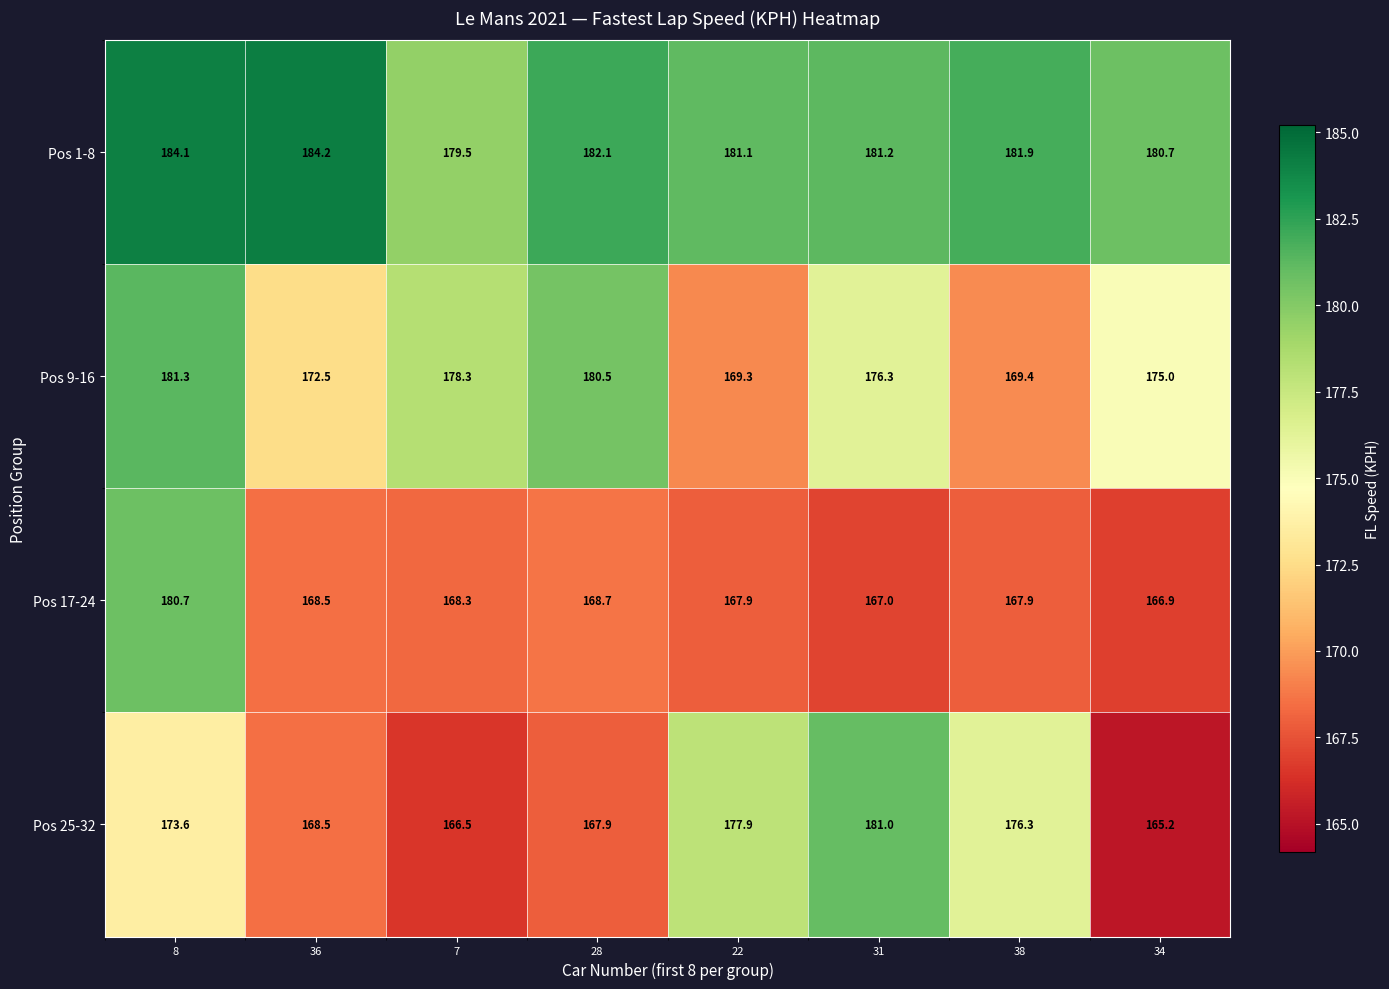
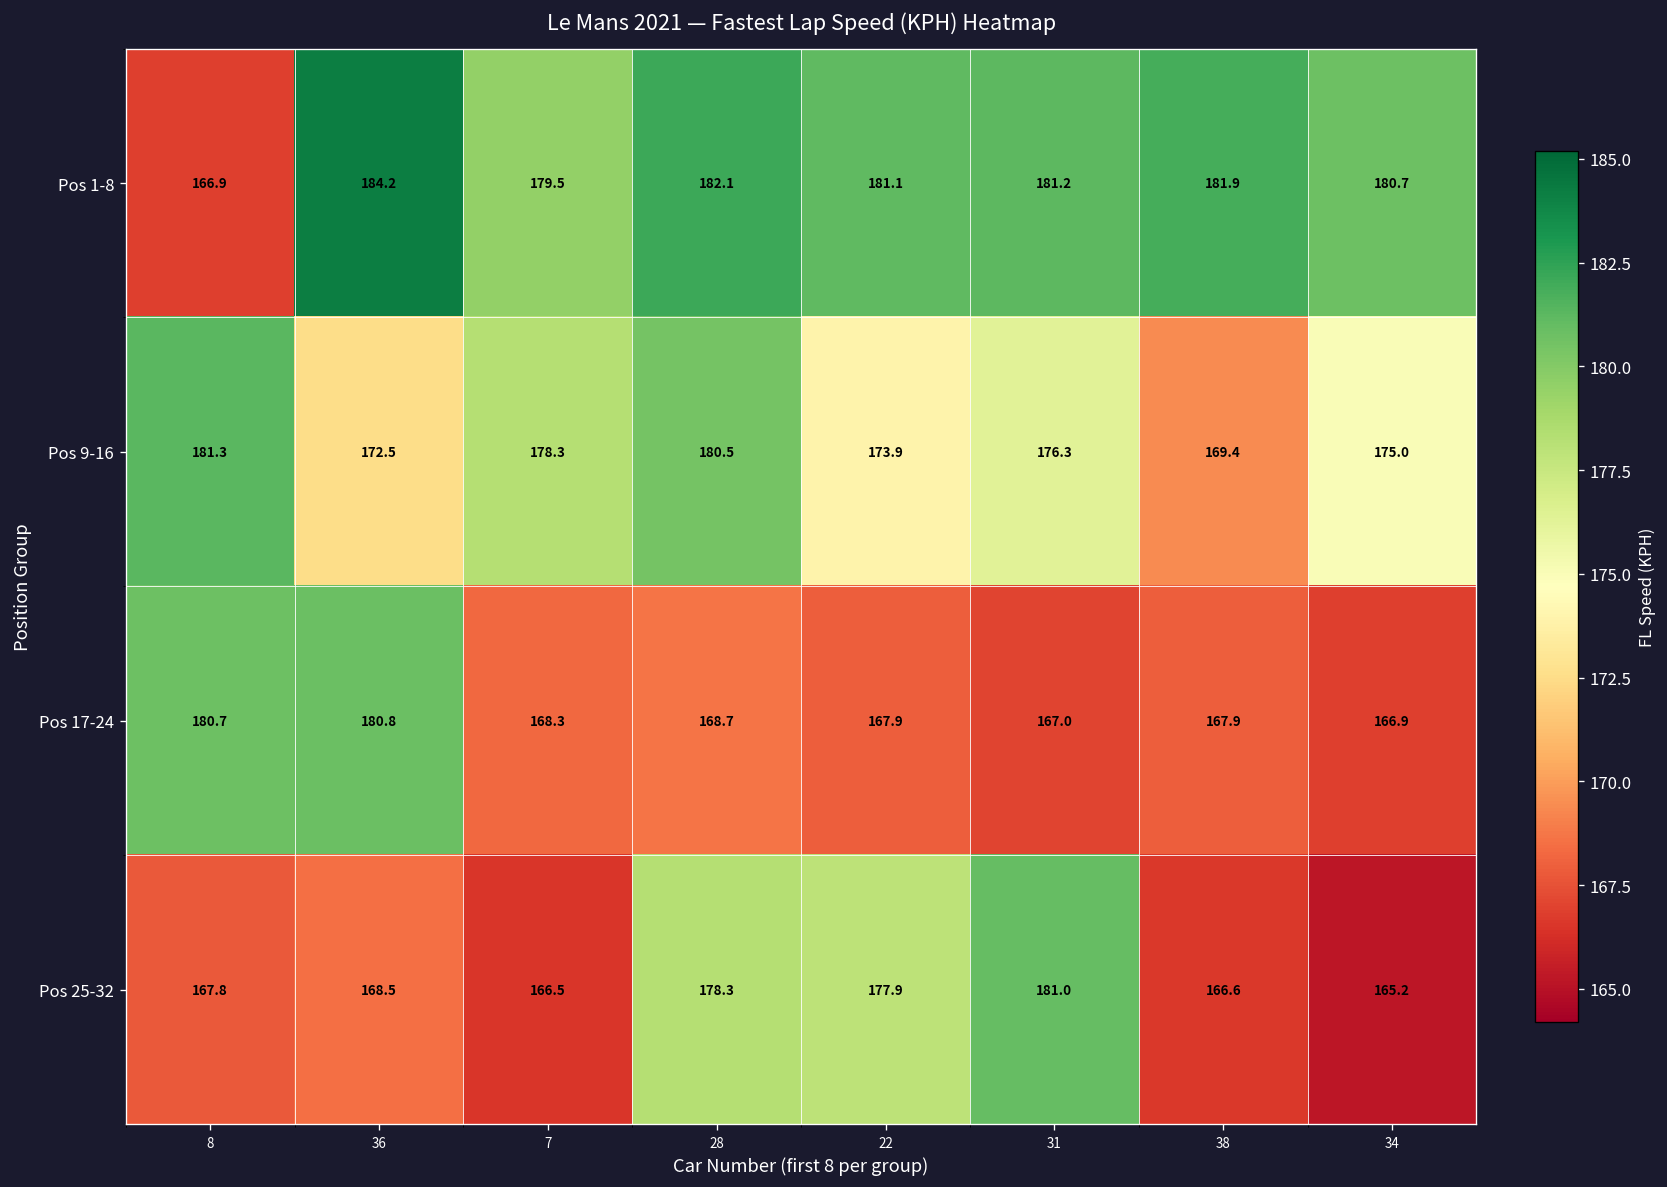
  {
    "Pos 1-8": {
-     "8": 184.1,
+     "8": 166.9,
      "36": 184.2,
      "7": 179.5,
      "28": 182.1,
      "22": 181.1,
      "31": 181.2,
      "38": 181.9,
      "34": 180.7
    },
    "Pos 9-16": {
      "8": 181.3,
      "36": 172.5,
      "7": 178.3,
      "28": 180.5,
-     "22": 169.3,
+     "22": 173.9,
      "31": 176.3,
      "38": 169.4,
      "34": 175.0
    },
    "Pos 17-24": {
      "8": 180.7,
-     "36": 168.5,
+     "36": 180.8,
      "7": 168.3,
      "28": 168.7,
      "22": 167.9,
      "31": 167.0,
      "38": 167.9,
      "34": 166.9
    },
    "Pos 25-32": {
-     "8": 173.6,
+     "8": 167.8,
      "36": 168.5,
      "7": 166.5,
-     "28": 167.9,
+     "28": 178.3,
      "22": 177.9,
      "31": 181.0,
-     "38": 176.3,
+     "38": 166.6,
      "34": 165.2
    }
  }
